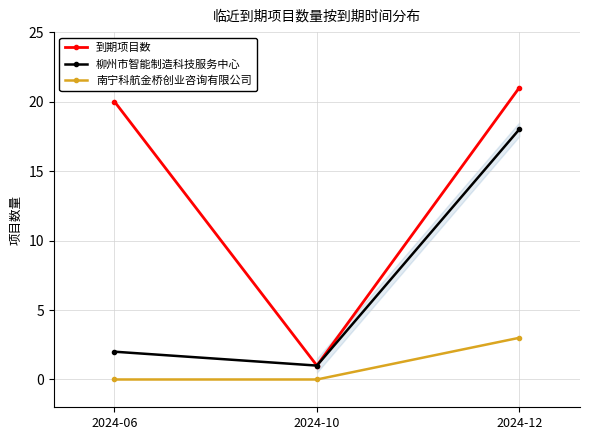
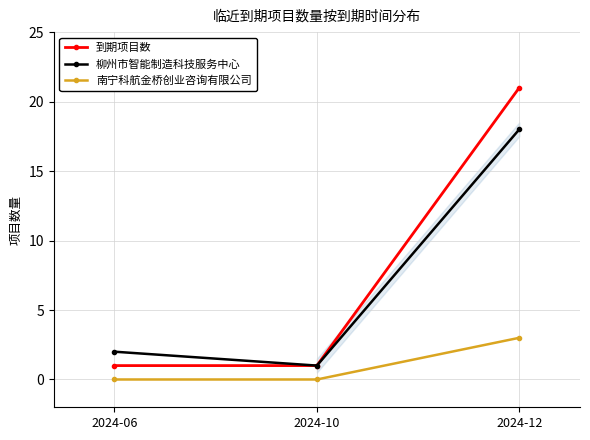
  {
    "到期项目数": {
-     "2024-06": 20,
+     "2024-06": 1,
      "2024-12": 21
    },
    "柳州市智能制造科技服务中心": {
      "2024-06": 2,
      "2024-12": 18
    },
    "南宁科航金桥创业咨询有限公司": {
      "2024-06": 0,
      "2024-10": 0,
      "2024-12": 3
    }
  }
